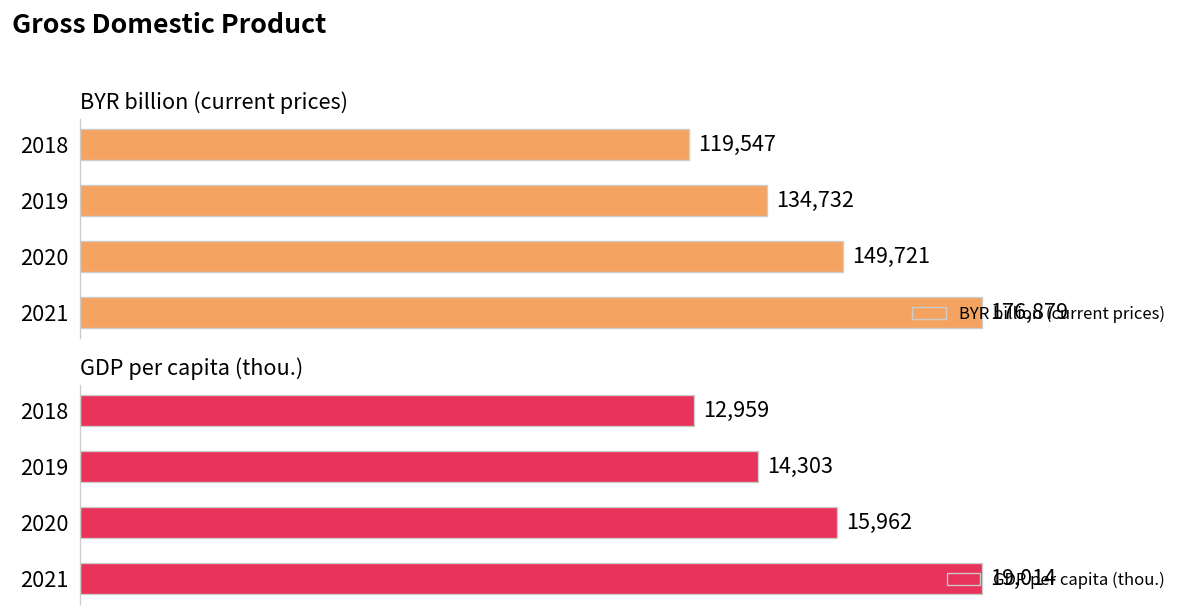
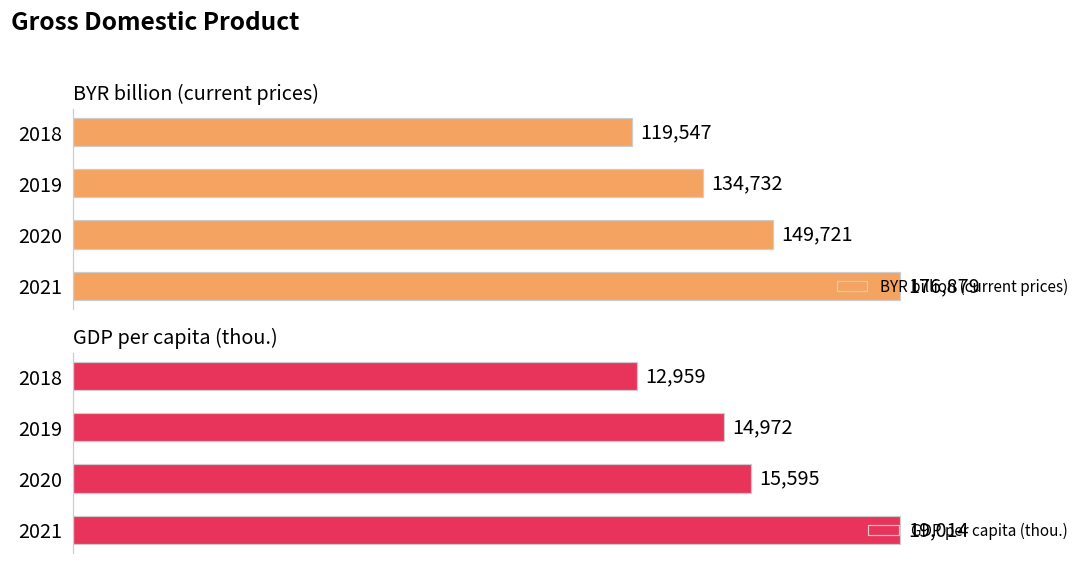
  {
    "BYR billion (current prices)": {
      "2018": "119,547",
      "2019": "134,732",
      "2020": "149,721",
      "2021": "176,879"
    },
    "GDP per capita (thou.)": {
      "2018": "12,959",
-     "2019": "14,303",
-     "2020": "15,962",
+     "2019": "14,972",
+     "2020": "15,595",
      "2021": "19,014"
    }
  }
